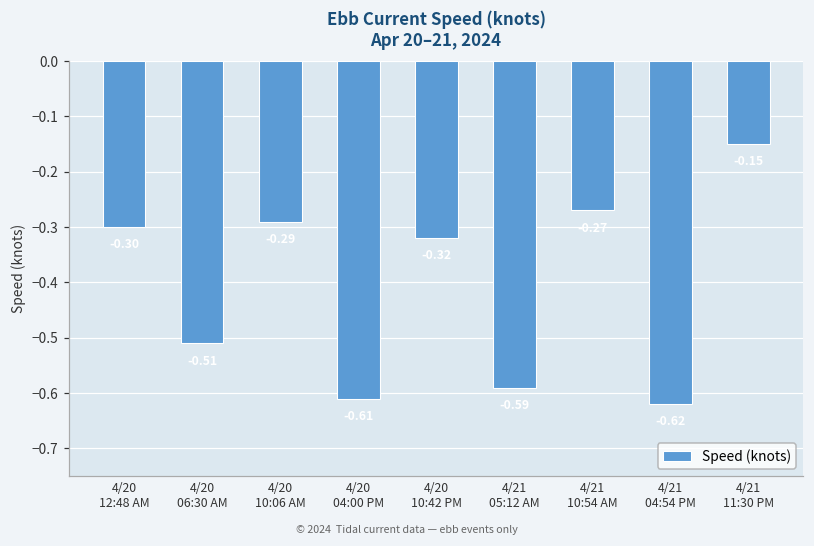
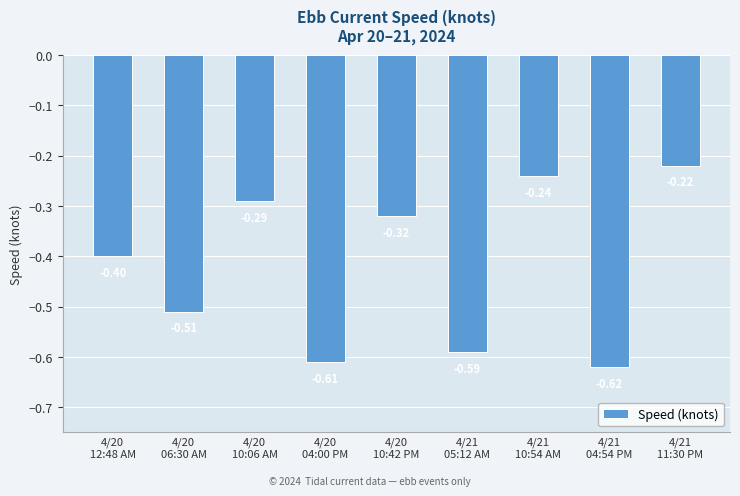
  {
-   "4/20 12:48 AM": -0.3,
+   "4/20 12:48 AM": -0.4,
    "4/20 06:30 AM": -0.51,
    "4/20 10:06 AM": -0.29,
    "4/20 04:00 PM": -0.61,
    "4/20 10:42 PM": -0.32,
    "4/21 05:12 AM": -0.59,
-   "4/21 10:54 AM": -0.27,
+   "4/21 10:54 AM": -0.24,
    "4/21 04:54 PM": -0.62,
-   "4/21 11:30 PM": -0.15
+   "4/21 11:30 PM": -0.22
  }
